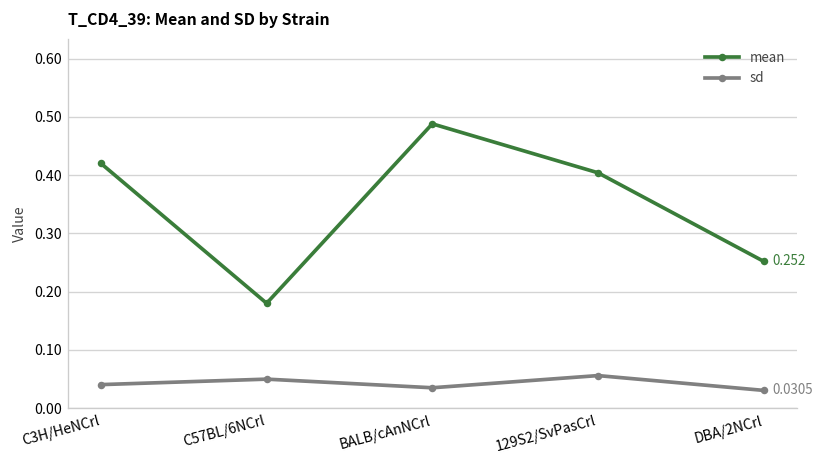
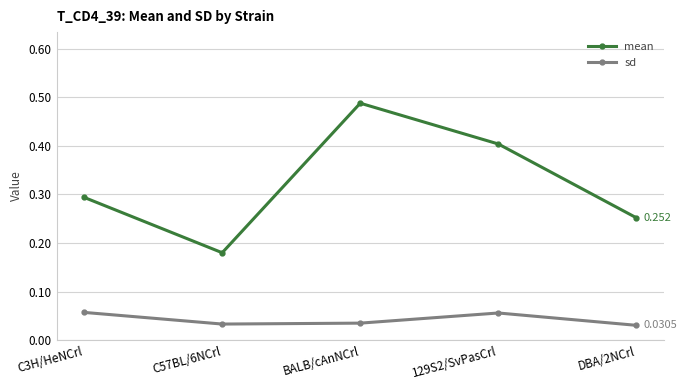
  {
    "mean": {
-     "C3H/HeNCrl": 0.42,
+     "C3H/HeNCrl": 0.29,
      "C57BL/6NCrl": 0.18,
      "BALB/cAnNCrl": 0.49,
      "129S2/SvPasCrl": 0.40
    },
    "sd": {
-     "C3H/HeNCrl": 0.04,
-     "C57BL/6NCrl": 0.05,
+     "C3H/HeNCrl": 0.06,
+     "C57BL/6NCrl": 0.03,
      "BALB/cAnNCrl": 0.04,
      "129S2/SvPasCrl": 0.06
    }
  }
